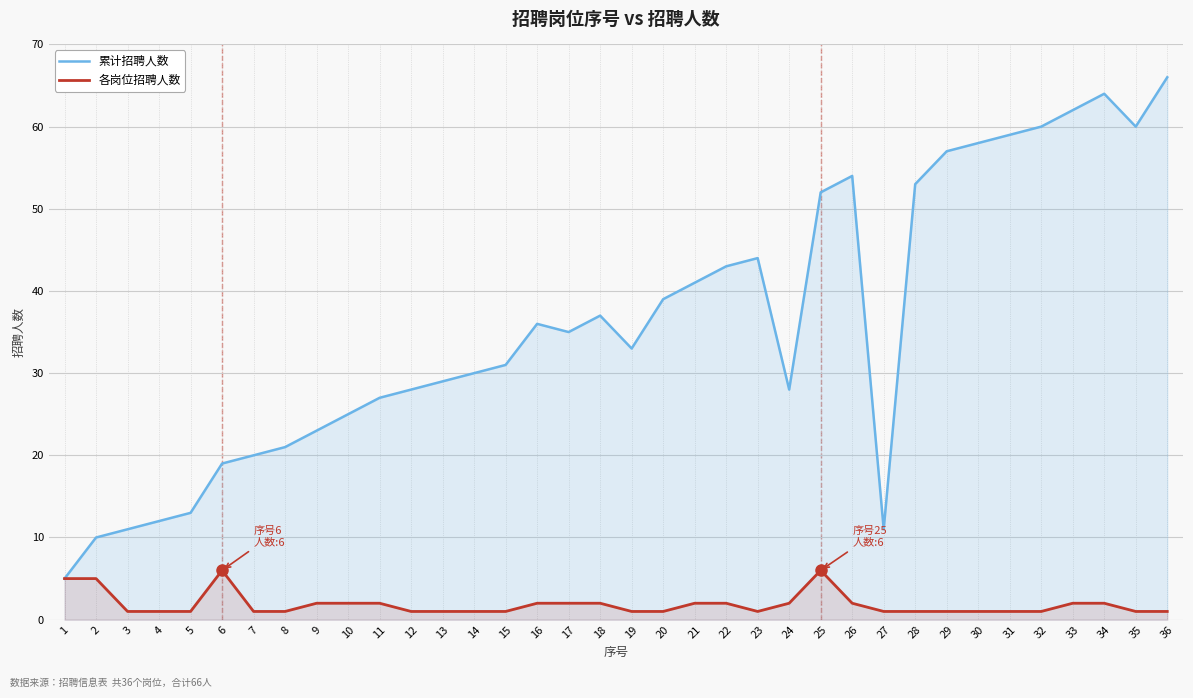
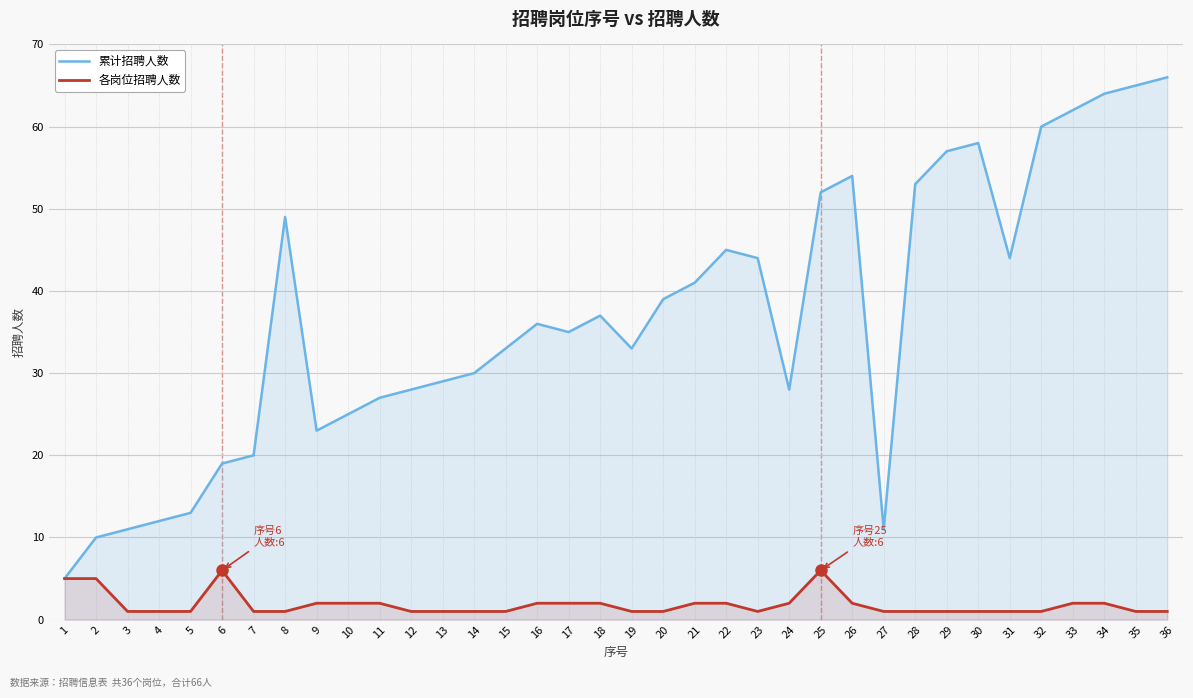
  {
    "累计招聘人数": {
      "2": 10,
      "3": 11,
      "4": 12,
      "5": 13,
      "6": 19,
      "7": 20,
-     "8": 21,
+     "8": 49,
      "9": 23,
      "10": 25,
      "11": 27,
      "12": 28,
      "13": 29,
      "14": 30,
-     "15": 31,
+     "15": 33,
      "16": 36,
      "17": 35,
      "18": 37,
      "19": 33,
      "20": 39,
      "21": 41,
-     "22": 43,
+     "22": 45,
      "23": 44,
      "24": 28,
      "25": 52,
      "26": 54,
      "28": 53,
      "29": 57,
      "30": 58,
-     "31": 59,
+     "31": 44,
      "32": 60,
      "33": 62,
      "34": 64,
-     "35": 60,
+     "35": 65,
      "36": 66
    }
  }
